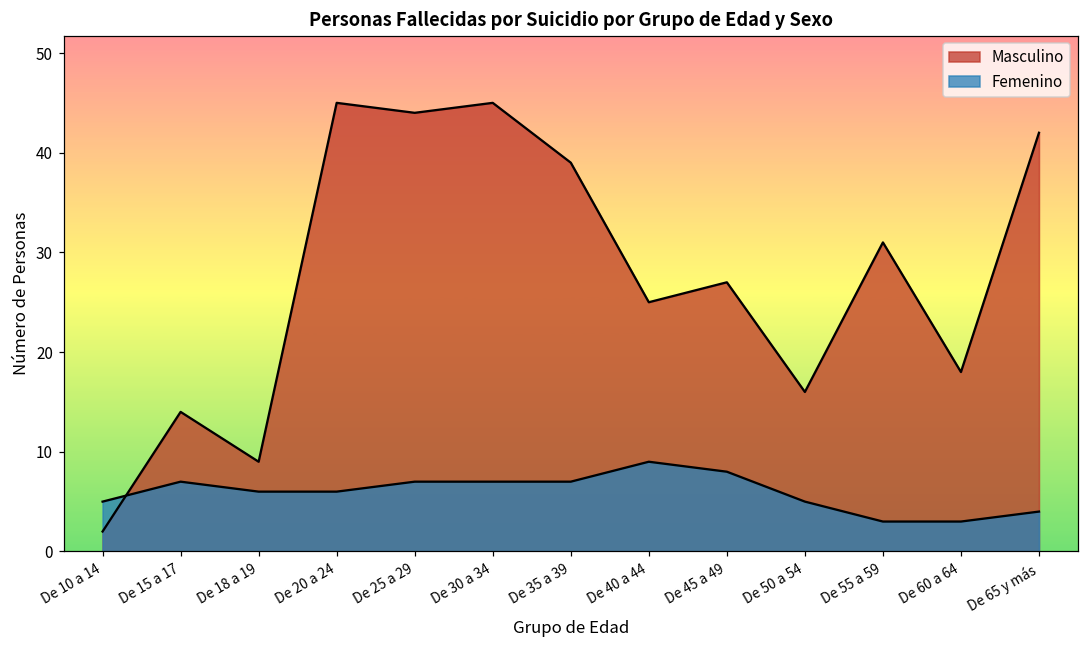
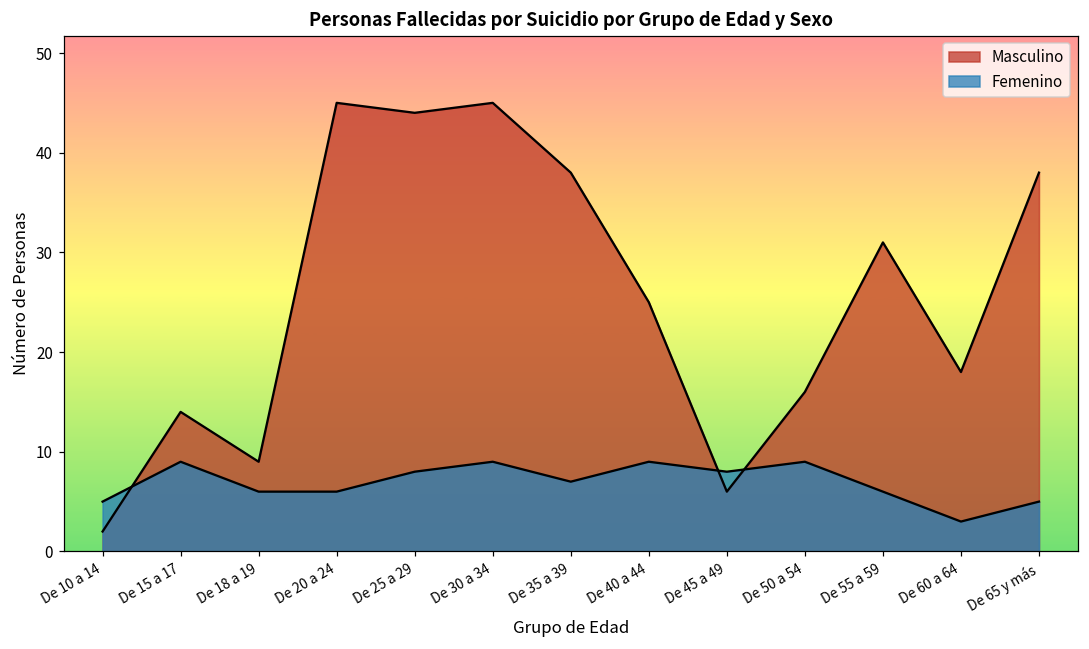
  {
    "Masculino": {
      "De 10 a 14": 2,
      "De 15 a 17": 14,
      "De 18 a 19": 9,
      "De 20 a 24": 45,
      "De 25 a 29": 44,
      "De 30 a 34": 45,
-     "De 35 a 39": 39,
+     "De 35 a 39": 38,
      "De 40 a 44": 25,
-     "De 45 a 49": 27,
+     "De 45 a 49": 6,
      "De 50 a 54": 16,
      "De 55 a 59": 31,
      "De 60 a 64": 18,
-     "De 65 y más": 42
+     "De 65 y más": 38
    },
    "Femenino": {
      "De 10 a 14": 5,
-     "De 15 a 17": 7,
+     "De 15 a 17": 9,
      "De 18 a 19": 6,
      "De 20 a 24": 6,
-     "De 25 a 29": 7,
-     "De 30 a 34": 7,
+     "De 25 a 29": 8,
+     "De 30 a 34": 9,
      "De 35 a 39": 7,
      "De 40 a 44": 9,
      "De 45 a 49": 8,
-     "De 50 a 54": 5,
-     "De 55 a 59": 3,
+     "De 50 a 54": 9,
+     "De 55 a 59": 6,
      "De 60 a 64": 3,
-     "De 65 y más": 4
+     "De 65 y más": 5
    }
  }
